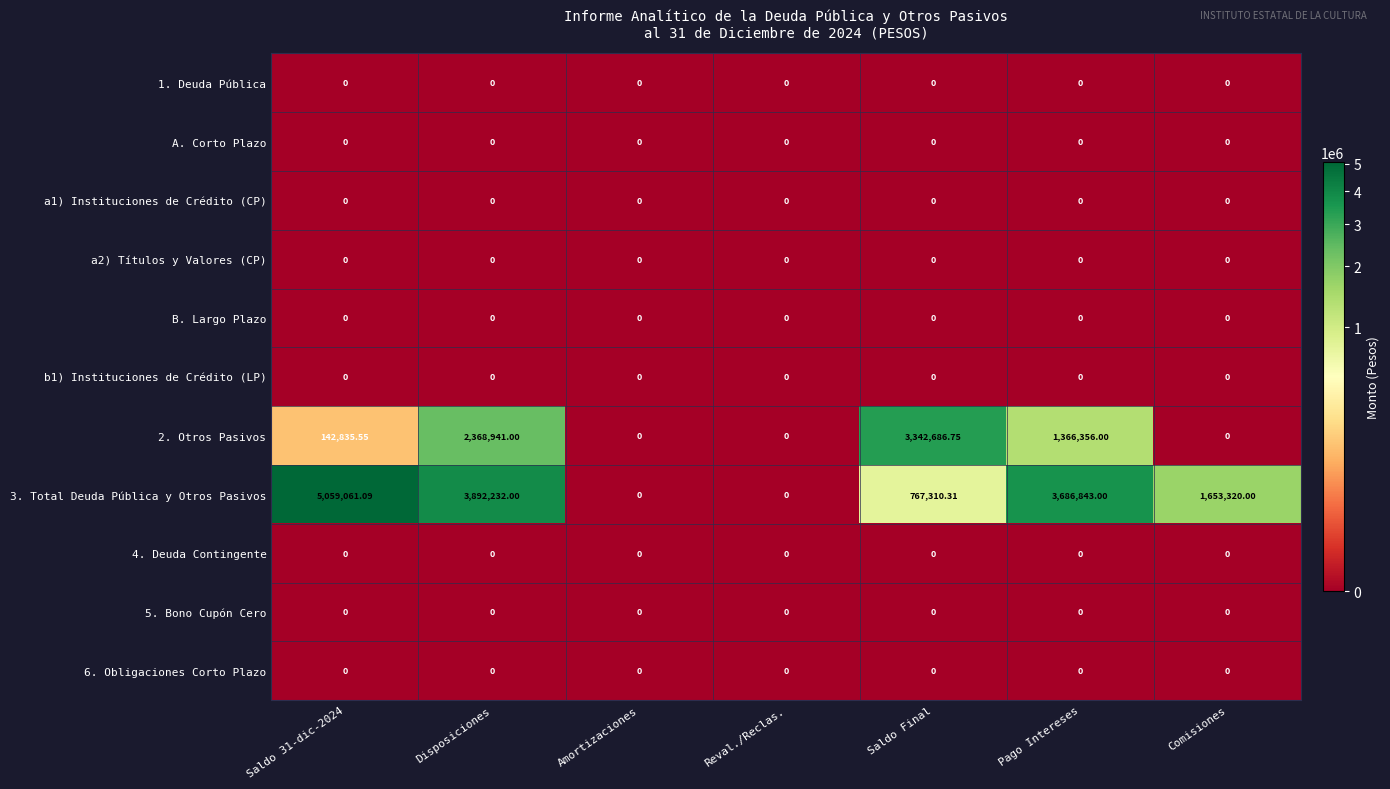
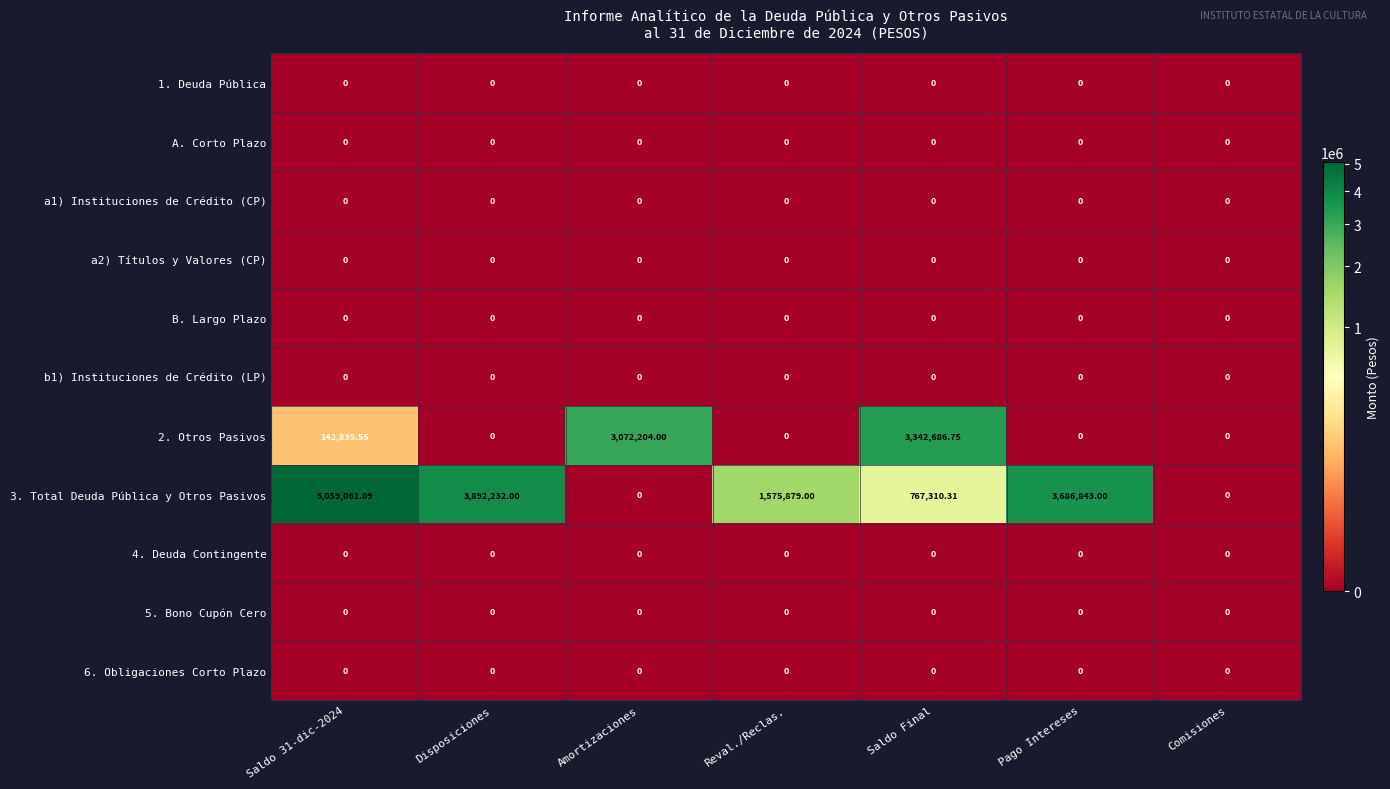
  {
    "1. Deuda Pública": {
      "Saldo 31-dic-2024": "0",
      "Disposiciones": "0",
      "Amortizaciones": "0",
      "Reval./Reclas.": "0",
      "Saldo Final": "0",
      "Pago Intereses": "0",
      "Comisiones": "0"
    },
    "A. Corto Plazo": {
      "Saldo 31-dic-2024": "0",
      "Disposiciones": "0",
      "Amortizaciones": "0",
      "Reval./Reclas.": "0",
      "Saldo Final": "0",
      "Pago Intereses": "0",
      "Comisiones": "0"
    },
    "a1) Instituciones de Crédito (CP)": {
      "Saldo 31-dic-2024": "0",
      "Disposiciones": "0",
      "Amortizaciones": "0",
      "Reval./Reclas.": "0",
      "Saldo Final": "0",
      "Pago Intereses": "0",
      "Comisiones": "0"
    },
    "a2) Títulos y Valores (CP)": {
      "Saldo 31-dic-2024": "0",
      "Disposiciones": "0",
      "Amortizaciones": "0",
      "Reval./Reclas.": "0",
      "Saldo Final": "0",
      "Pago Intereses": "0",
      "Comisiones": "0"
    },
    "B. Largo Plazo": {
      "Saldo 31-dic-2024": "0",
      "Disposiciones": "0",
      "Amortizaciones": "0",
      "Reval./Reclas.": "0",
      "Saldo Final": "0",
      "Pago Intereses": "0",
      "Comisiones": "0"
    },
    "b1) Instituciones de Crédito (LP)": {
      "Saldo 31-dic-2024": "0",
      "Disposiciones": "0",
      "Amortizaciones": "0",
      "Reval./Reclas.": "0",
      "Saldo Final": "0",
      "Pago Intereses": "0",
      "Comisiones": "0"
    },
    "2. Otros Pasivos": {
      "Saldo 31-dic-2024": "142,835.55",
-     "Disposiciones": "2,368,941.00",
-     "Amortizaciones": "0",
+     "Disposiciones": "0",
+     "Amortizaciones": "3,072,204.00",
      "Reval./Reclas.": "0",
      "Saldo Final": "3,342,686.75",
-     "Pago Intereses": "1,366,356.00",
+     "Pago Intereses": "0",
      "Comisiones": "0"
    },
    "3. Total Deuda Pública y Otros Pasivos": {
      "Saldo 31-dic-2024": "5,059,061.09",
      "Disposiciones": "3,892,232.00",
      "Amortizaciones": "0",
-     "Reval./Reclas.": "0",
+     "Reval./Reclas.": "1,575,879.00",
      "Saldo Final": "767,310.31",
      "Pago Intereses": "3,686,843.00",
-     "Comisiones": "1,653,320.00"
+     "Comisiones": "0"
    },
    "4. Deuda Contingente": {
      "Saldo 31-dic-2024": "0",
      "Disposiciones": "0",
      "Amortizaciones": "0",
      "Reval./Reclas.": "0",
      "Saldo Final": "0",
      "Pago Intereses": "0",
      "Comisiones": "0"
    },
    "5. Bono Cupón Cero": {
      "Saldo 31-dic-2024": "0",
      "Disposiciones": "0",
      "Amortizaciones": "0",
      "Reval./Reclas.": "0",
      "Saldo Final": "0",
      "Pago Intereses": "0",
      "Comisiones": "0"
    },
    "6. Obligaciones Corto Plazo": {
      "Saldo 31-dic-2024": "0",
      "Disposiciones": "0",
      "Amortizaciones": "0",
      "Reval./Reclas.": "0",
      "Saldo Final": "0",
      "Pago Intereses": "0",
      "Comisiones": "0"
    }
  }
